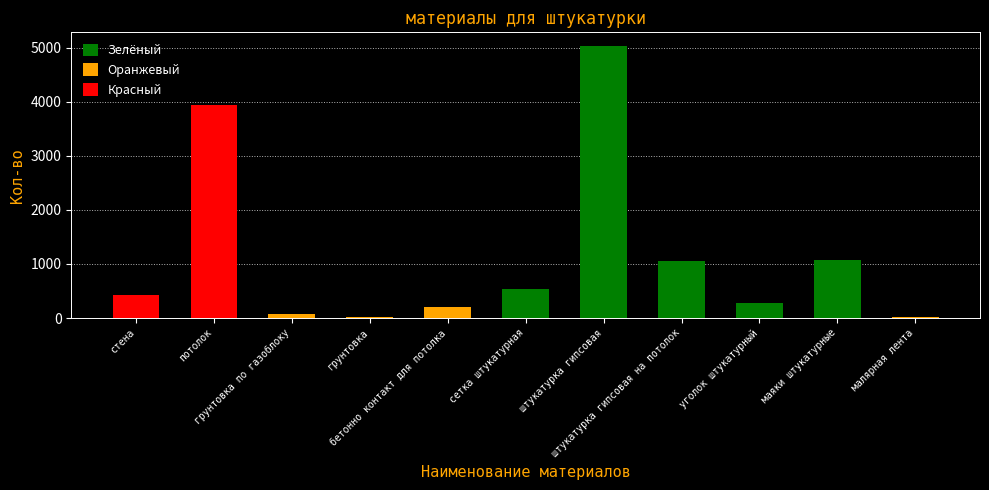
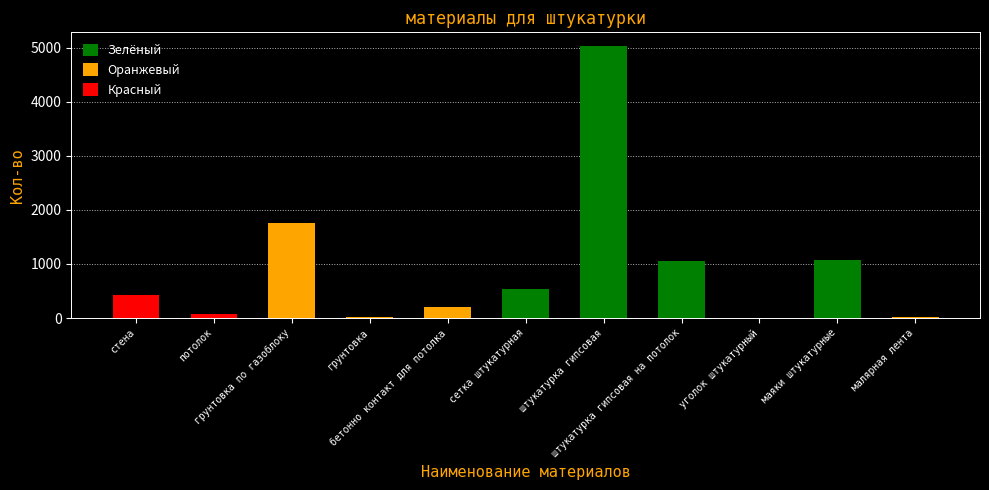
  {
    "стена": 400,
-   "потолок": 3900,
-   "грунтовка по газоблоку": 100,
+   "потолок": 100,
+   "грунтовка по газоблоку": 1800,
    "бетонно контакт для потолка": 200,
    "сетка штукатурная": 500,
    "штукатурка гипсовая": 5000,
    "штукатурка гипсовая на потолок": 1100,
-   "уголок штукатурный": 300,
+   "уголок штукатурный": 0,
    "маяки штукатурные": 1100
  }
